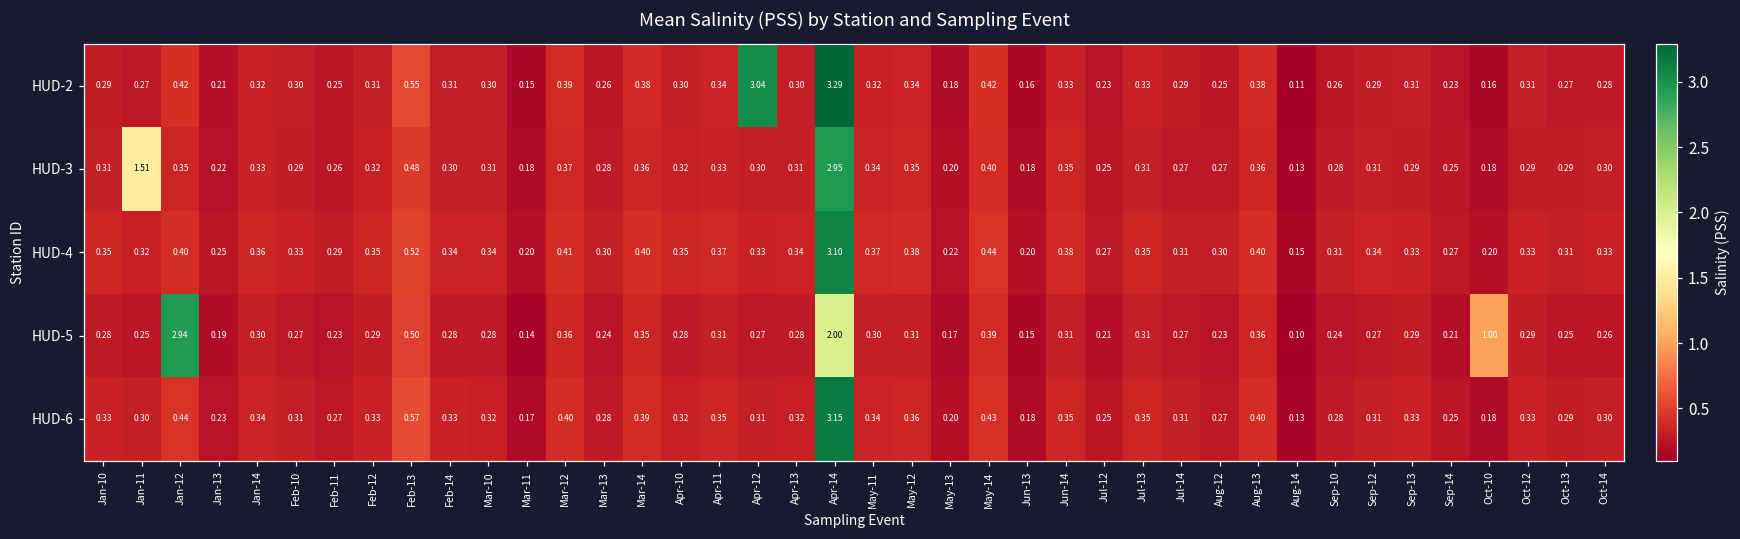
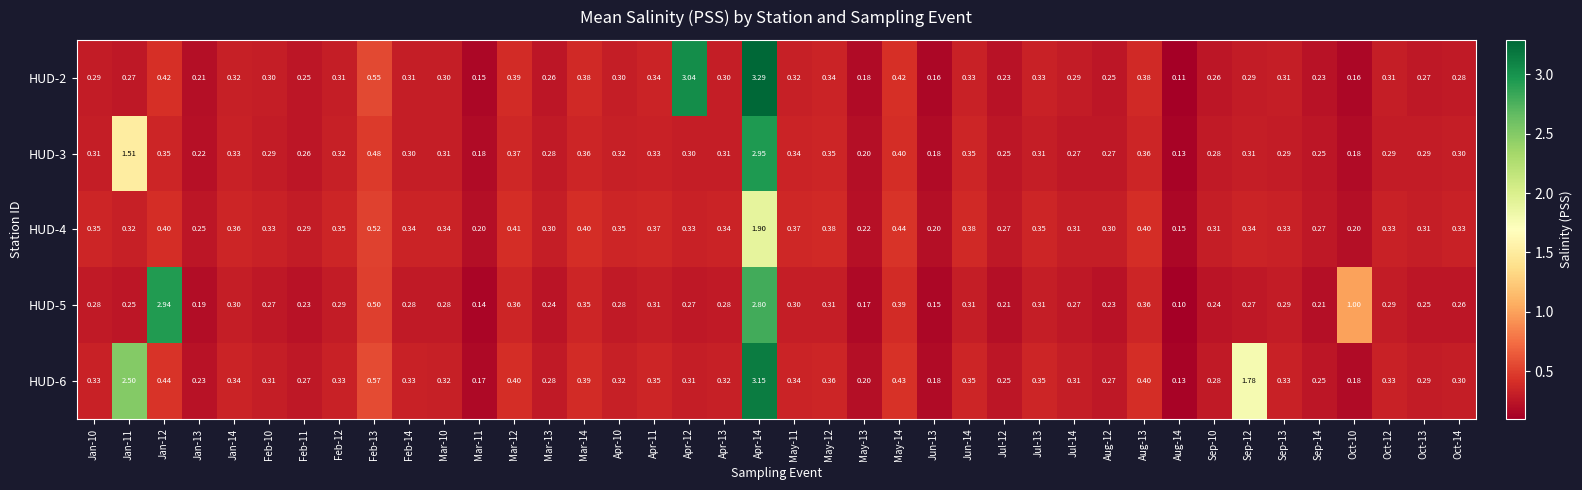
  {
    "HUD-2": {
      "Jan-10": 0.29,
      "Jan-11": 0.27,
      "Jan-12": 0.42,
      "Jan-13": 0.21,
      "Jan-14": 0.32,
      "Feb-10": 0.30,
      "Feb-11": 0.25,
      "Feb-12": 0.31,
      "Feb-13": 0.55,
      "Feb-14": 0.31,
      "Mar-10": 0.30,
      "Mar-11": 0.15,
      "Mar-12": 0.39,
      "Mar-13": 0.26,
      "Mar-14": 0.38,
      "Apr-10": 0.30,
      "Apr-11": 0.34,
      "Apr-12": 3.04,
      "Apr-13": 0.30,
      "Apr-14": 3.29,
      "May-11": 0.32,
      "May-12": 0.34,
      "May-13": 0.18,
      "May-14": 0.42,
      "Jun-13": 0.16,
      "Jun-14": 0.33,
      "Jul-12": 0.23,
      "Jul-13": 0.33,
      "Jul-14": 0.29,
      "Aug-12": 0.25,
      "Aug-13": 0.38,
      "Aug-14": 0.11,
      "Sep-10": 0.26,
      "Sep-12": 0.29,
      "Sep-13": 0.31,
      "Sep-14": 0.23,
      "Oct-10": 0.16,
      "Oct-12": 0.31,
      "Oct-13": 0.27,
      "Oct-14": 0.28
    },
    "HUD-3": {
      "Jan-10": 0.31,
      "Jan-11": 1.51,
      "Jan-12": 0.35,
      "Jan-13": 0.22,
      "Jan-14": 0.33,
      "Feb-10": 0.29,
      "Feb-11": 0.26,
      "Feb-12": 0.32,
      "Feb-13": 0.48,
      "Feb-14": 0.30,
      "Mar-10": 0.31,
      "Mar-11": 0.18,
      "Mar-12": 0.37,
      "Mar-13": 0.28,
      "Mar-14": 0.36,
      "Apr-10": 0.32,
      "Apr-11": 0.33,
      "Apr-12": 0.30,
      "Apr-13": 0.31,
      "Apr-14": 2.95,
      "May-11": 0.34,
      "May-12": 0.35,
      "May-13": 0.20,
      "May-14": 0.40,
      "Jun-13": 0.18,
      "Jun-14": 0.35,
      "Jul-12": 0.25,
      "Jul-13": 0.31,
      "Jul-14": 0.27,
      "Aug-12": 0.27,
      "Aug-13": 0.36,
      "Aug-14": 0.13,
      "Sep-10": 0.28,
      "Sep-12": 0.31,
      "Sep-13": 0.29,
      "Sep-14": 0.25,
      "Oct-10": 0.18,
      "Oct-12": 0.29,
      "Oct-13": 0.29,
      "Oct-14": 0.30
    },
    "HUD-4": {
      "Jan-10": 0.35,
      "Jan-11": 0.32,
      "Jan-12": 0.40,
      "Jan-13": 0.25,
      "Jan-14": 0.36,
      "Feb-10": 0.33,
      "Feb-11": 0.29,
      "Feb-12": 0.35,
      "Feb-13": 0.52,
      "Feb-14": 0.34,
      "Mar-10": 0.34,
      "Mar-11": 0.20,
      "Mar-12": 0.41,
      "Mar-13": 0.30,
      "Mar-14": 0.40,
      "Apr-10": 0.35,
      "Apr-11": 0.37,
      "Apr-12": 0.33,
      "Apr-13": 0.34,
-     "Apr-14": 3.10,
+     "Apr-14": 1.90,
      "May-11": 0.37,
      "May-12": 0.38,
      "May-13": 0.22,
      "May-14": 0.44,
      "Jun-13": 0.20,
      "Jun-14": 0.38,
      "Jul-12": 0.27,
      "Jul-13": 0.35,
      "Jul-14": 0.31,
      "Aug-12": 0.30,
      "Aug-13": 0.40,
      "Aug-14": 0.15,
      "Sep-10": 0.31,
      "Sep-12": 0.34,
      "Sep-13": 0.33,
      "Sep-14": 0.27,
      "Oct-10": 0.20,
      "Oct-12": 0.33,
      "Oct-13": 0.31,
      "Oct-14": 0.33
    },
    "HUD-5": {
      "Jan-10": 0.28,
      "Jan-11": 0.25,
      "Jan-12": 2.94,
      "Jan-13": 0.19,
      "Jan-14": 0.30,
      "Feb-10": 0.27,
      "Feb-11": 0.23,
      "Feb-12": 0.29,
      "Feb-13": 0.50,
      "Feb-14": 0.28,
      "Mar-10": 0.28,
      "Mar-11": 0.14,
      "Mar-12": 0.36,
      "Mar-13": 0.24,
      "Mar-14": 0.35,
      "Apr-10": 0.28,
      "Apr-11": 0.31,
      "Apr-12": 0.27,
      "Apr-13": 0.28,
-     "Apr-14": 2.00,
+     "Apr-14": 2.80,
      "May-11": 0.30,
      "May-12": 0.31,
      "May-13": 0.17,
      "May-14": 0.39,
      "Jun-13": 0.15,
      "Jun-14": 0.31,
      "Jul-12": 0.21,
      "Jul-13": 0.31,
      "Jul-14": 0.27,
      "Aug-12": 0.23,
      "Aug-13": 0.36,
      "Aug-14": 0.10,
      "Sep-10": 0.24,
      "Sep-12": 0.27,
      "Sep-13": 0.29,
      "Sep-14": 0.21,
      "Oct-10": 1.00,
      "Oct-12": 0.29,
      "Oct-13": 0.25,
      "Oct-14": 0.26
    },
    "HUD-6": {
      "Jan-10": 0.33,
-     "Jan-11": 0.30,
+     "Jan-11": 2.50,
      "Jan-12": 0.44,
      "Jan-13": 0.23,
      "Jan-14": 0.34,
      "Feb-10": 0.31,
      "Feb-11": 0.27,
      "Feb-12": 0.33,
      "Feb-13": 0.57,
      "Feb-14": 0.33,
      "Mar-10": 0.32,
      "Mar-11": 0.17,
      "Mar-12": 0.40,
      "Mar-13": 0.28,
      "Mar-14": 0.39,
      "Apr-10": 0.32,
      "Apr-11": 0.35,
      "Apr-12": 0.31,
      "Apr-13": 0.32,
      "Apr-14": 3.15,
      "May-11": 0.34,
      "May-12": 0.36,
      "May-13": 0.20,
      "May-14": 0.43,
      "Jun-13": 0.18,
      "Jun-14": 0.35,
      "Jul-12": 0.25,
      "Jul-13": 0.35,
      "Jul-14": 0.31,
      "Aug-12": 0.27,
      "Aug-13": 0.40,
      "Aug-14": 0.13,
      "Sep-10": 0.28,
-     "Sep-12": 0.31,
+     "Sep-12": 1.78,
      "Sep-13": 0.33,
      "Sep-14": 0.25,
      "Oct-10": 0.18,
      "Oct-12": 0.33,
      "Oct-13": 0.29,
      "Oct-14": 0.30
    }
  }
